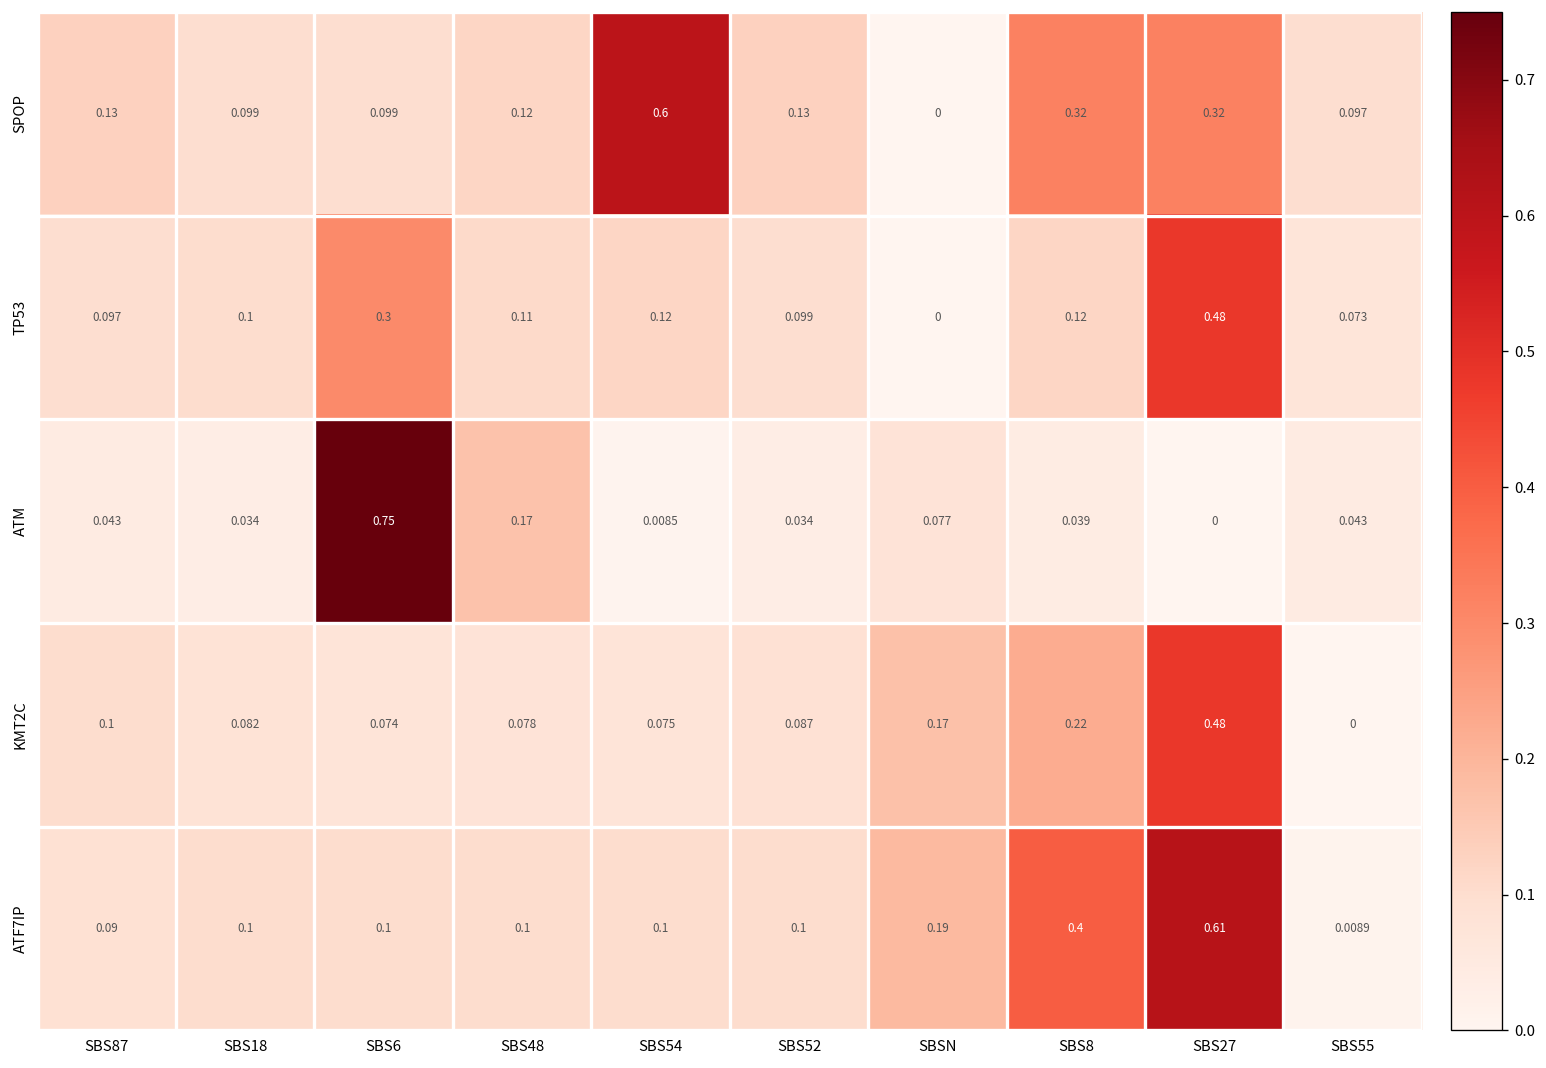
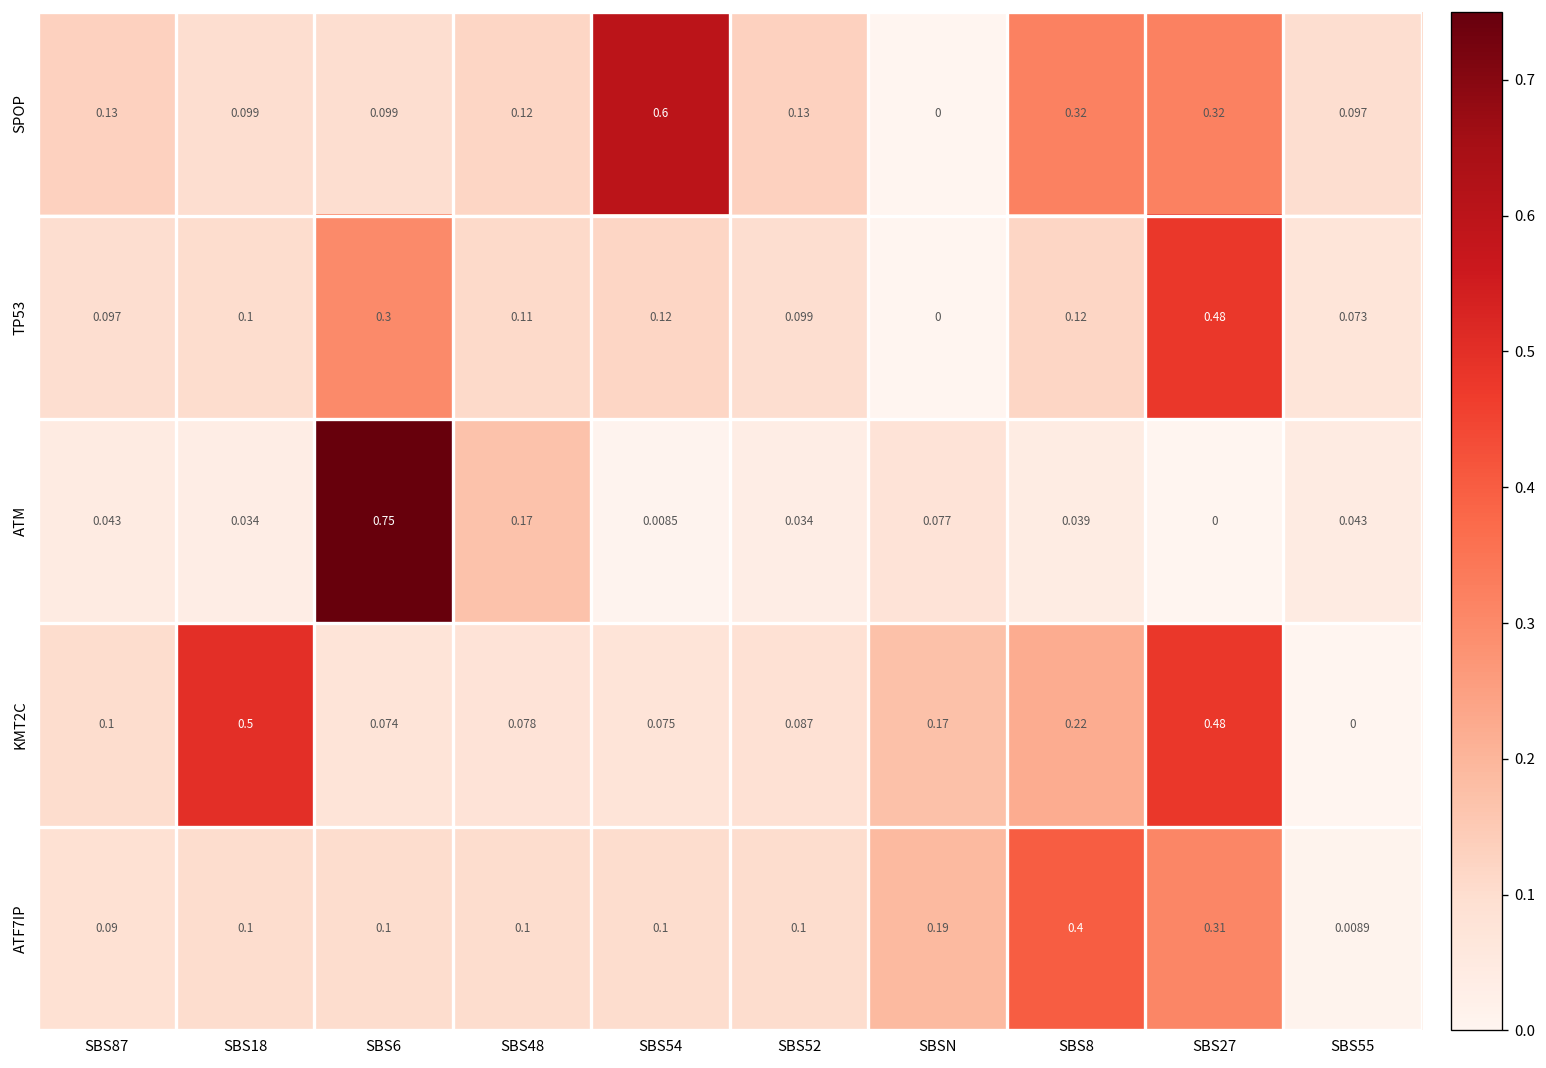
  {
    "SPOP": {
      "SBS87": 0.13,
      "SBS18": 0.099,
      "SBS6": 0.099,
      "SBS48": 0.12,
      "SBS54": 0.6,
      "SBS52": 0.13,
      "SBSN": 0,
      "SBS8": 0.32,
      "SBS27": 0.32,
      "SBS55": 0.097
    },
    "TP53": {
      "SBS87": 0.097,
      "SBS18": 0.1,
      "SBS6": 0.3,
      "SBS48": 0.11,
      "SBS54": 0.12,
      "SBS52": 0.099,
      "SBSN": 0,
      "SBS8": 0.12,
      "SBS27": 0.48,
      "SBS55": 0.073
    },
    "ATM": {
      "SBS87": 0.043,
      "SBS18": 0.034,
      "SBS6": 0.75,
      "SBS48": 0.17,
      "SBS54": 0.0085,
      "SBS52": 0.034,
      "SBSN": 0.077,
      "SBS8": 0.039,
      "SBS27": 0,
      "SBS55": 0.043
    },
    "KMT2C": {
      "SBS87": 0.1,
-     "SBS18": 0.082,
+     "SBS18": 0.5,
      "SBS6": 0.074,
      "SBS48": 0.078,
      "SBS54": 0.075,
      "SBS52": 0.087,
      "SBSN": 0.17,
      "SBS8": 0.22,
      "SBS27": 0.48,
      "SBS55": 0
    },
    "ATF7IP": {
      "SBS87": 0.09,
      "SBS18": 0.1,
      "SBS6": 0.1,
      "SBS48": 0.1,
      "SBS54": 0.1,
      "SBS52": 0.1,
      "SBSN": 0.19,
      "SBS8": 0.4,
-     "SBS27": 0.61,
+     "SBS27": 0.31,
      "SBS55": 0.0089
    }
  }
